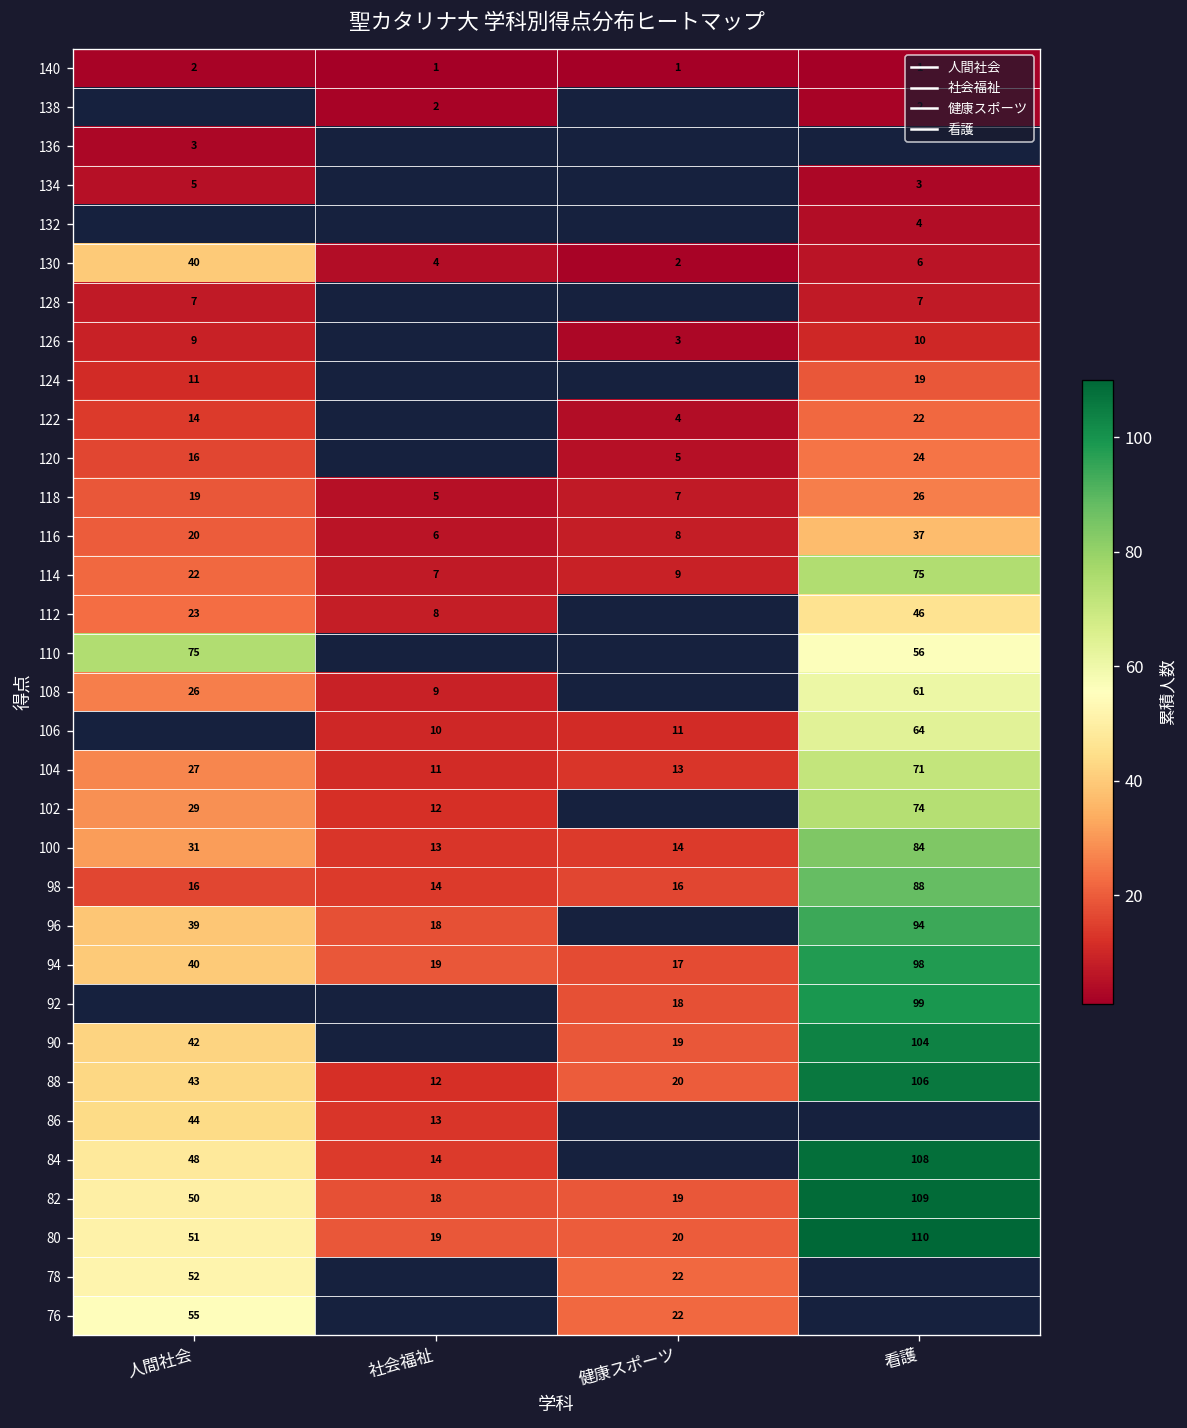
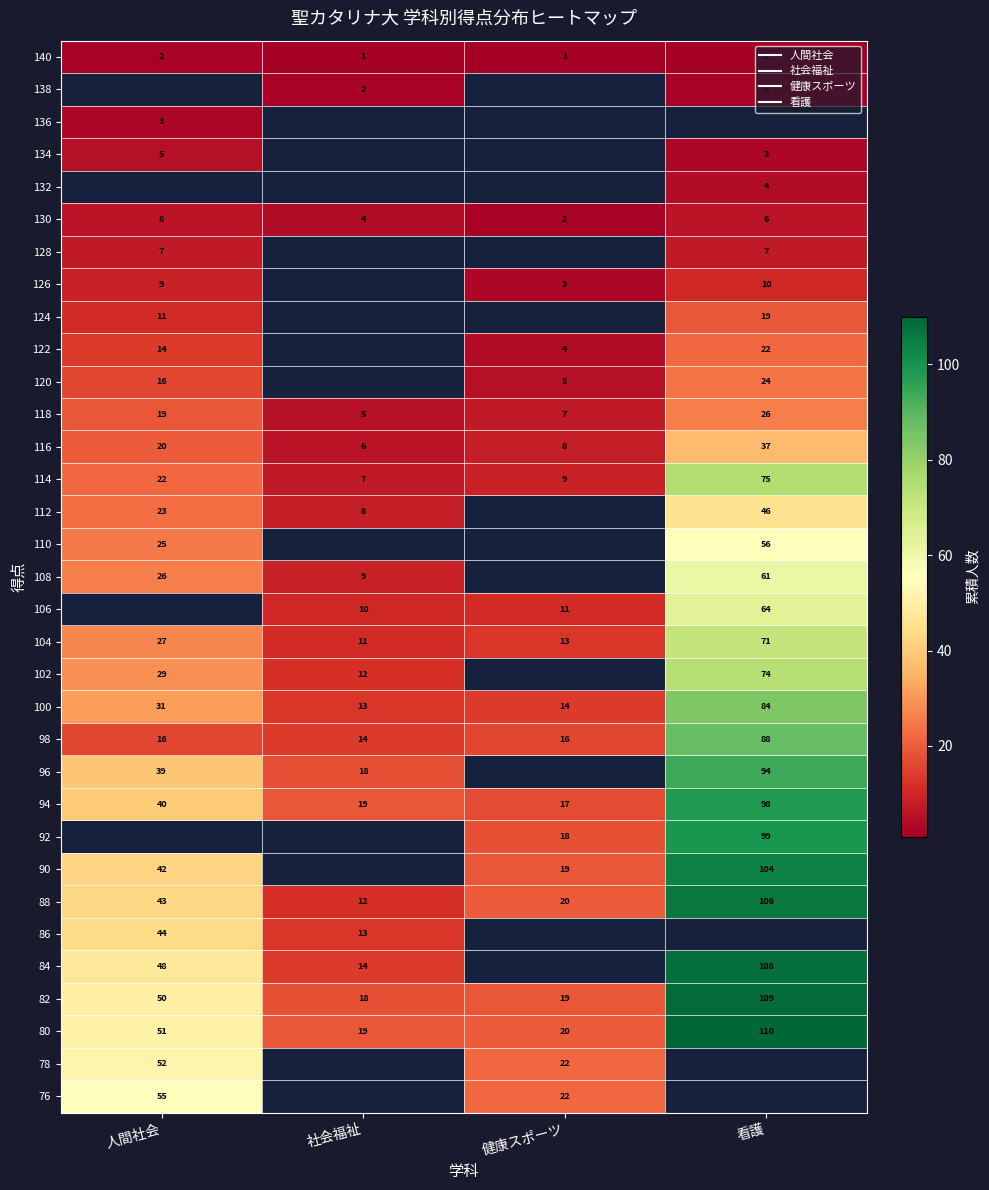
  {
    "140": {
      "人間社会": 2,
      "社会福祉": 1,
      "健康スポーツ": 1
    },
    "138": {
      "社会福祉": 2
    },
    "136": {
      "人間社会": 3
    },
    "134": {
      "人間社会": 5,
      "看護": 3
    },
    "132": {
      "看護": 4
    },
    "130": {
-     "人間社会": 40,
+     "人間社会": 6,
      "社会福祉": 4,
      "健康スポーツ": 2,
      "看護": 6
    },
    "128": {
      "人間社会": 7,
      "看護": 7
    },
    "126": {
      "人間社会": 9,
      "健康スポーツ": 3,
      "看護": 10
    },
    "124": {
      "人間社会": 11,
      "看護": 19
    },
    "122": {
      "人間社会": 14,
      "健康スポーツ": 4,
      "看護": 22
    },
    "120": {
      "人間社会": 16,
      "健康スポーツ": 5,
      "看護": 24
    },
    "118": {
      "人間社会": 19,
      "社会福祉": 5,
      "健康スポーツ": 7,
      "看護": 26
    },
    "116": {
      "人間社会": 20,
      "社会福祉": 6,
      "健康スポーツ": 8,
      "看護": 37
    },
    "114": {
      "人間社会": 22,
      "社会福祉": 7,
      "健康スポーツ": 9,
      "看護": 75
    },
    "112": {
      "人間社会": 23,
      "社会福祉": 8,
      "看護": 46
    },
    "110": {
-     "人間社会": 75,
+     "人間社会": 25,
      "看護": 56
    },
    "108": {
      "人間社会": 26,
      "社会福祉": 9,
      "看護": 61
    },
    "106": {
      "社会福祉": 10,
      "健康スポーツ": 11,
      "看護": 64
    },
    "104": {
      "人間社会": 27,
      "社会福祉": 11,
      "健康スポーツ": 13,
      "看護": 71
    },
    "102": {
      "人間社会": 29,
      "社会福祉": 12,
      "看護": 74
    },
    "100": {
      "人間社会": 31,
      "社会福祉": 13,
      "健康スポーツ": 14,
      "看護": 84
    },
    "98": {
      "人間社会": 16,
      "社会福祉": 14,
      "健康スポーツ": 16,
      "看護": 88
    },
    "96": {
      "人間社会": 39,
      "社会福祉": 18,
      "看護": 94
    },
    "94": {
      "人間社会": 40,
      "社会福祉": 19,
      "健康スポーツ": 17,
      "看護": 98
    },
    "92": {
      "健康スポーツ": 18,
      "看護": 99
    },
    "90": {
      "人間社会": 42,
      "健康スポーツ": 19,
      "看護": 104
    },
    "88": {
      "人間社会": 43,
      "社会福祉": 12,
      "健康スポーツ": 20,
      "看護": 106
    },
    "86": {
      "人間社会": 44,
      "社会福祉": 13
    },
    "84": {
      "人間社会": 48,
      "社会福祉": 14,
      "看護": 108
    },
    "82": {
      "人間社会": 50,
      "社会福祉": 18,
      "健康スポーツ": 19,
      "看護": 109
    },
    "80": {
      "人間社会": 51,
      "社会福祉": 19,
      "健康スポーツ": 20,
      "看護": 110
    },
    "78": {
      "人間社会": 52,
      "健康スポーツ": 22
    },
    "76": {
      "人間社会": 55,
      "健康スポーツ": 22
    }
  }
